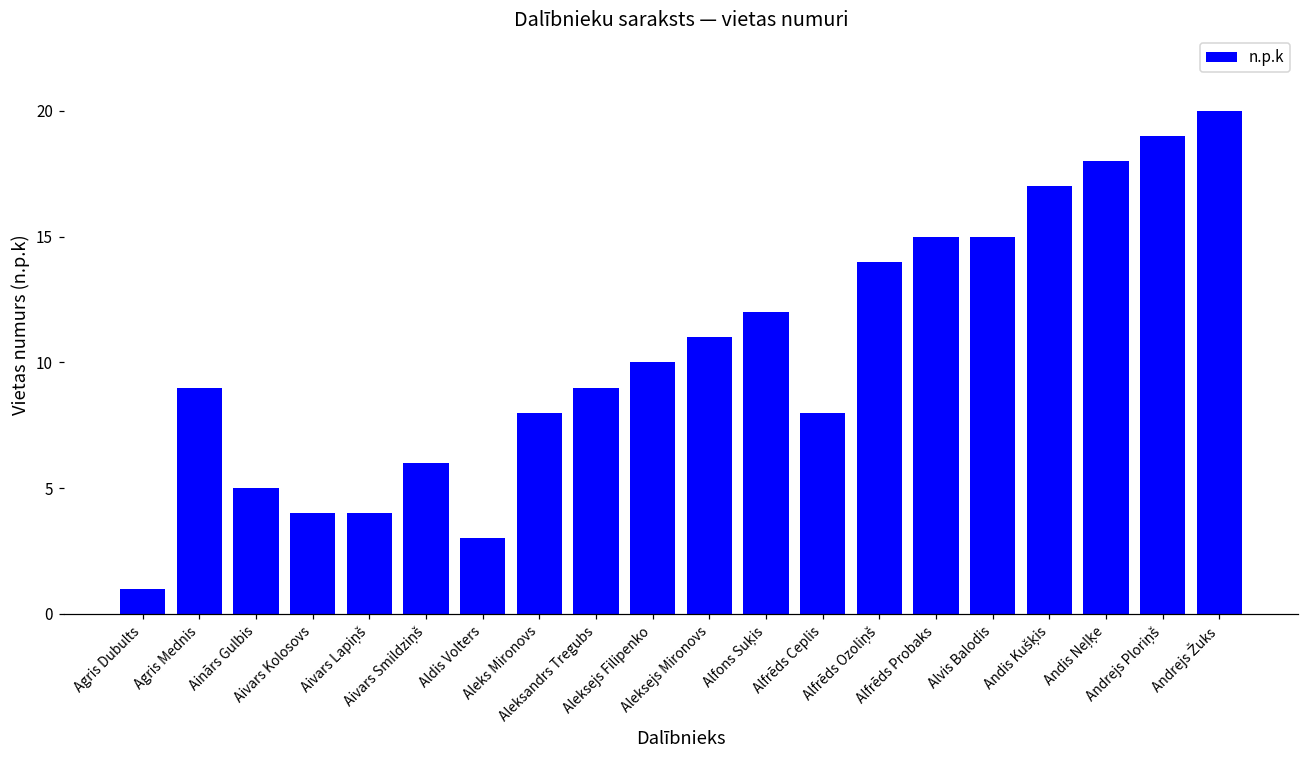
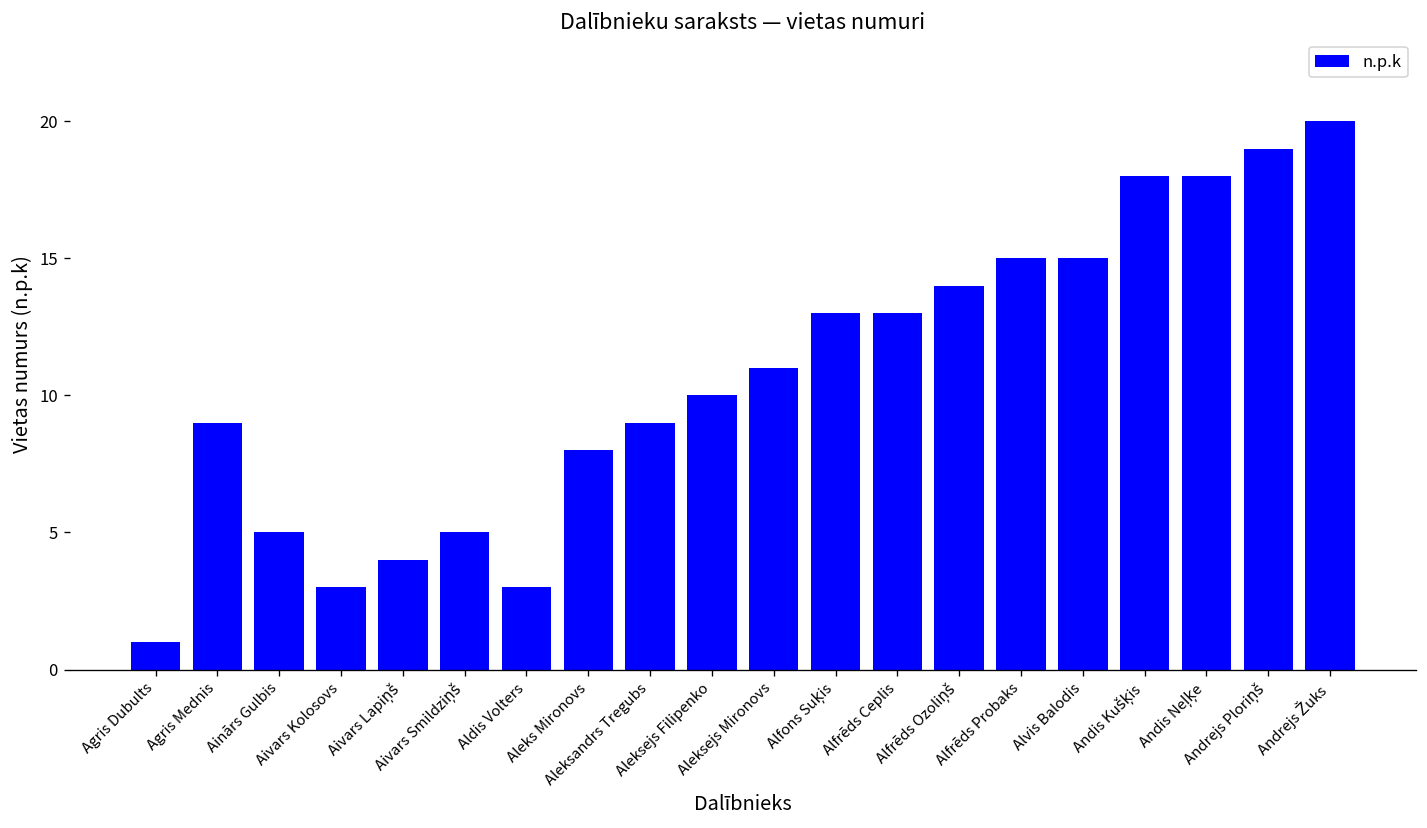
  {
    "Agris Dubults": 1,
    "Agris Mednis": 9,
    "Ainārs Gulbis": 5,
-   "Aivars Kolosovs": 4,
+   "Aivars Kolosovs": 3,
    "Aivars Lapiņš": 4,
-   "Aivars Smildziņš": 6,
+   "Aivars Smildziņš": 5,
    "Aldis Volters": 3,
    "Aleks Mironovs": 8,
    "Aleksandrs Tregubs": 9,
    "Aleksejs Filipenko": 10,
    "Aleksejs Mironovs": 11,
-   "Alfons Suķis": 12,
-   "Alfrēds Ceplis": 8,
+   "Alfons Suķis": 13,
+   "Alfrēds Ceplis": 13,
    "Alfrēds Ozoliņš": 14,
    "Alfrēds Probaks": 15,
    "Alvis Balodis": 15,
-   "Andis Kušķis": 17,
+   "Andis Kušķis": 18,
    "Andis Neļķe": 18,
    "Andrejs Ploriņš": 19,
    "Andrejs Žuks": 20
  }
